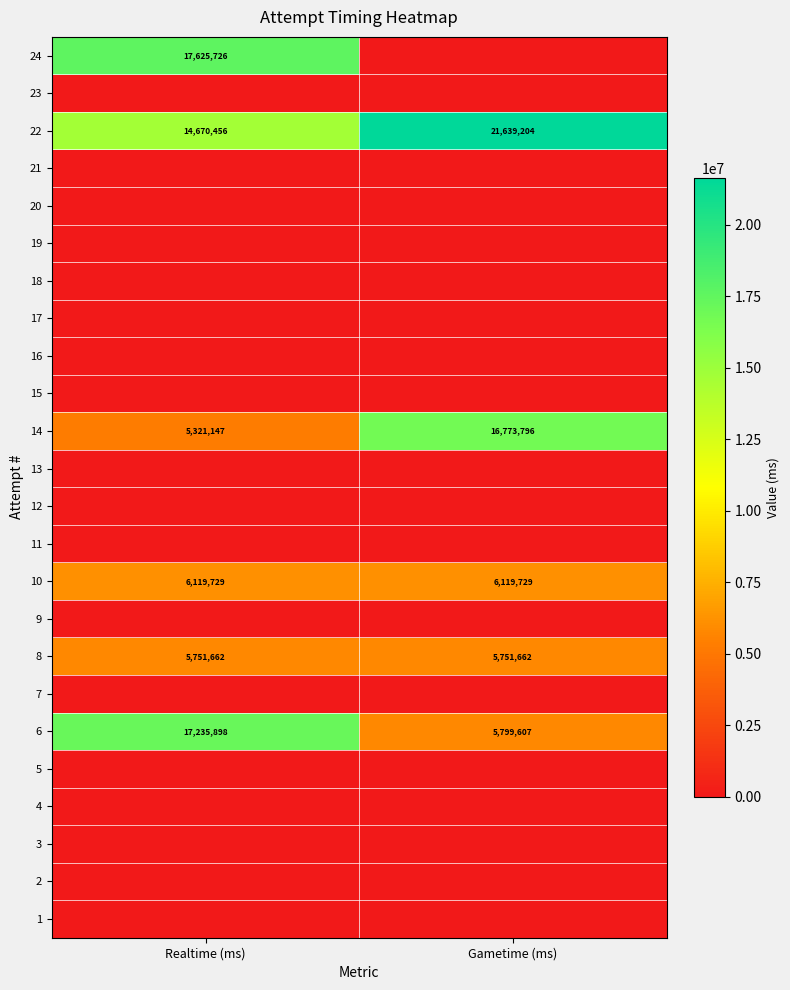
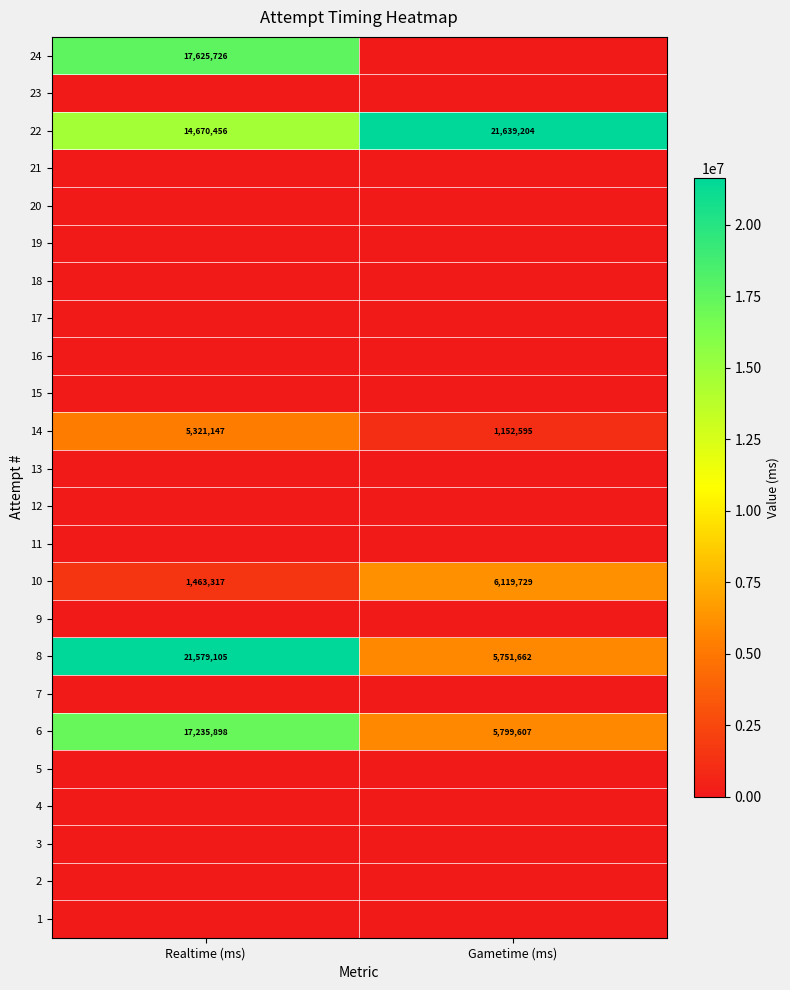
  {
    "24": {
      "Realtime (ms)": "17,625,726"
    },
    "22": {
      "Realtime (ms)": "14,670,456",
      "Gametime (ms)": "21,639,204"
    },
    "14": {
      "Realtime (ms)": "5,321,147",
-     "Gametime (ms)": "16,773,796"
+     "Gametime (ms)": "1,152,595"
    },
    "10": {
-     "Realtime (ms)": "6,119,729",
+     "Realtime (ms)": "1,463,317",
      "Gametime (ms)": "6,119,729"
    },
    "8": {
-     "Realtime (ms)": "5,751,662",
+     "Realtime (ms)": "21,579,105",
      "Gametime (ms)": "5,751,662"
    },
    "6": {
      "Realtime (ms)": "17,235,898",
      "Gametime (ms)": "5,799,607"
    }
  }
